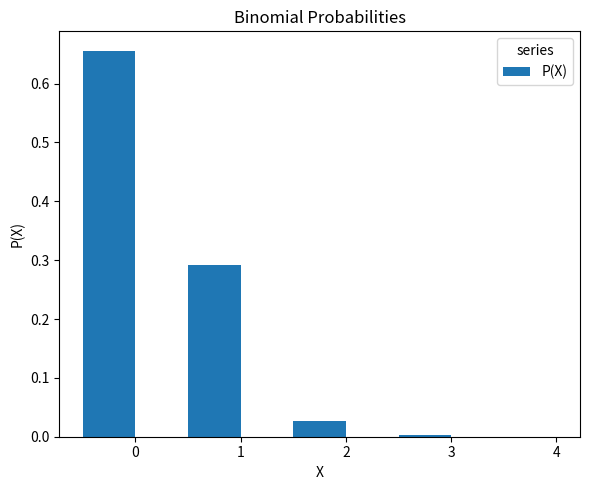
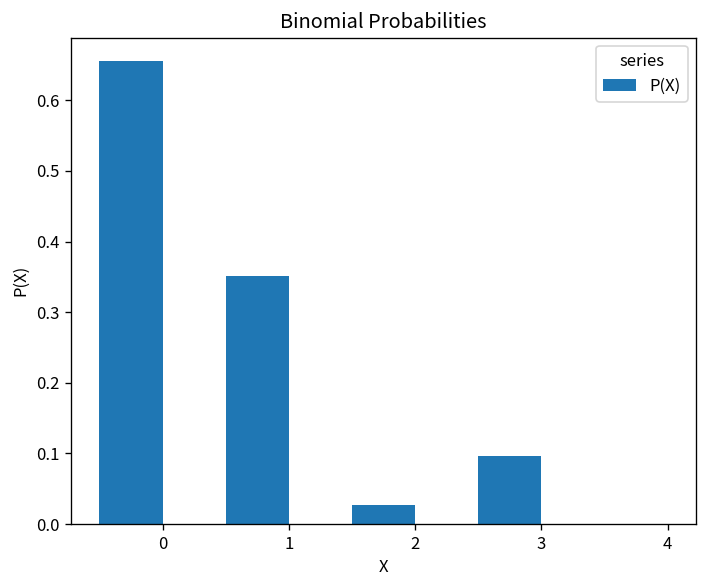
  {
    "0": 0.66,
-   "1": 0.29,
+   "1": 0.35,
    "2": 0.03,
-   "3": 0.00
+   "3": 0.10
  }
